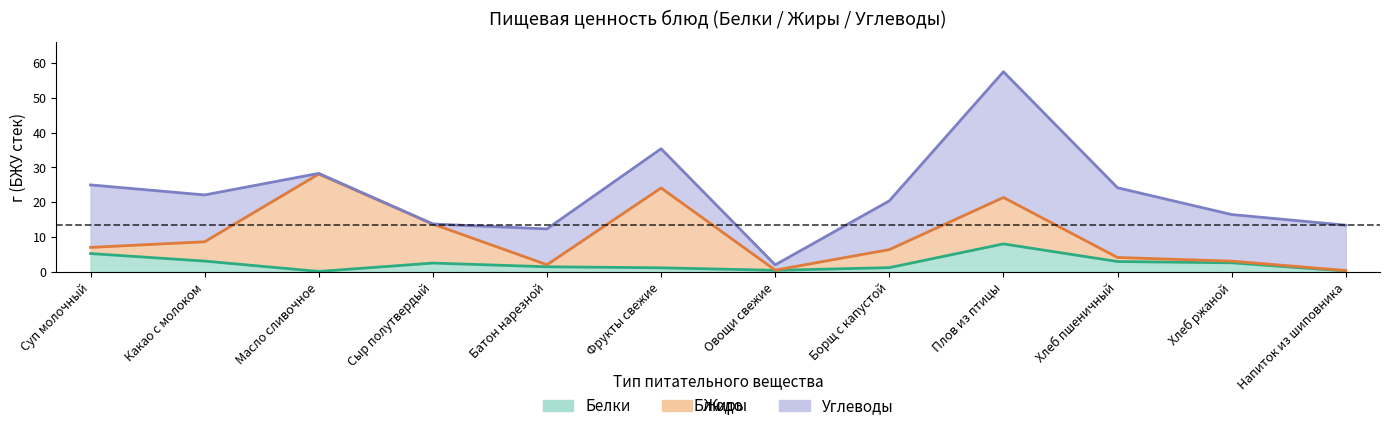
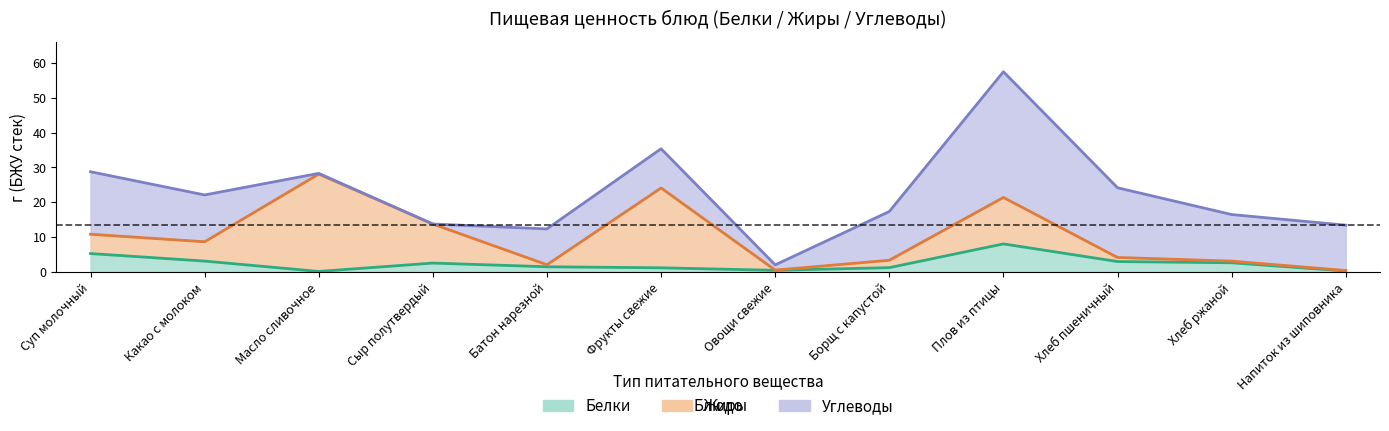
  {
    "Жиры": {
-     "Суп молочный": 2,
+     "Суп молочный": 6,
      "Какао с молоком": 6,
      "Фрукты свежие": 23,
-     "Борщ с капустой": 5,
+     "Борщ с капустой": 2,
      "Плов из птицы": 13,
      "Хлеб пшеничный": 1
    }
  }
